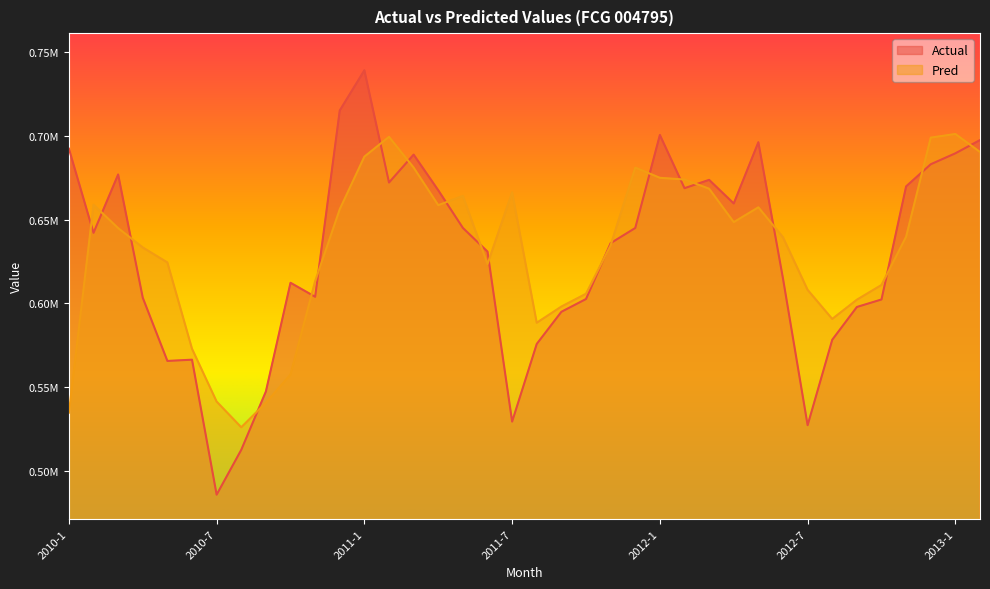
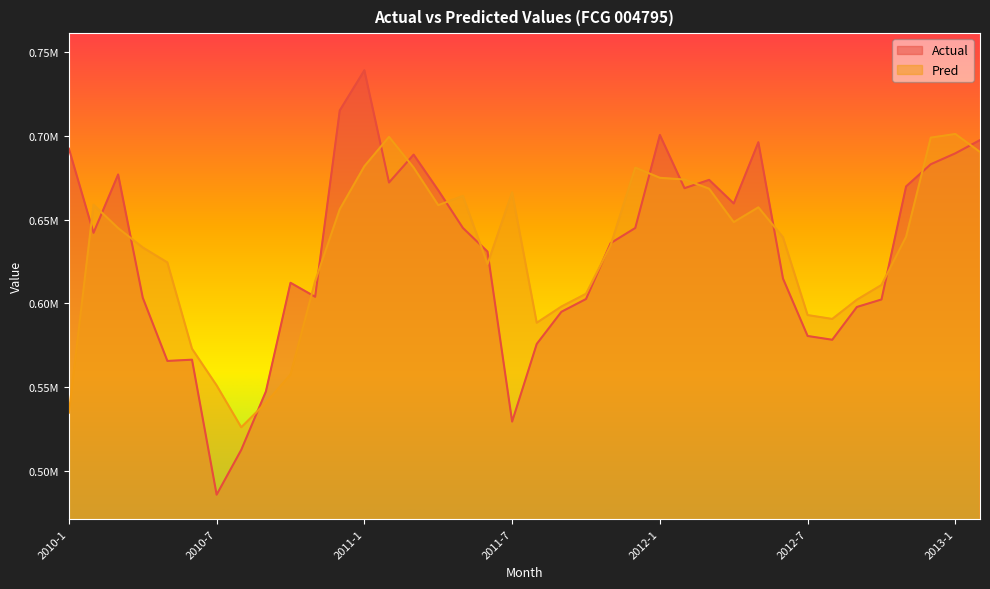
  {
    "Actual": {
      "2010-1": 692000,
      "2010-7": 486000,
      "2011-1": 739000,
      "2011-7": 529000,
      "2012-1": 701000,
-     "2012-7": 527000,
+     "2012-7": 581000,
      "2013-1": 690000
    },
    "Pred": {
      "2010-1": 535000,
-     "2010-7": 541000,
-     "2011-1": 688000,
+     "2010-7": 551000,
+     "2011-1": 682000,
      "2011-7": 666000,
      "2012-1": 675000,
-     "2012-7": 608000,
+     "2012-7": 593000,
      "2013-1": 701000
    }
  }
